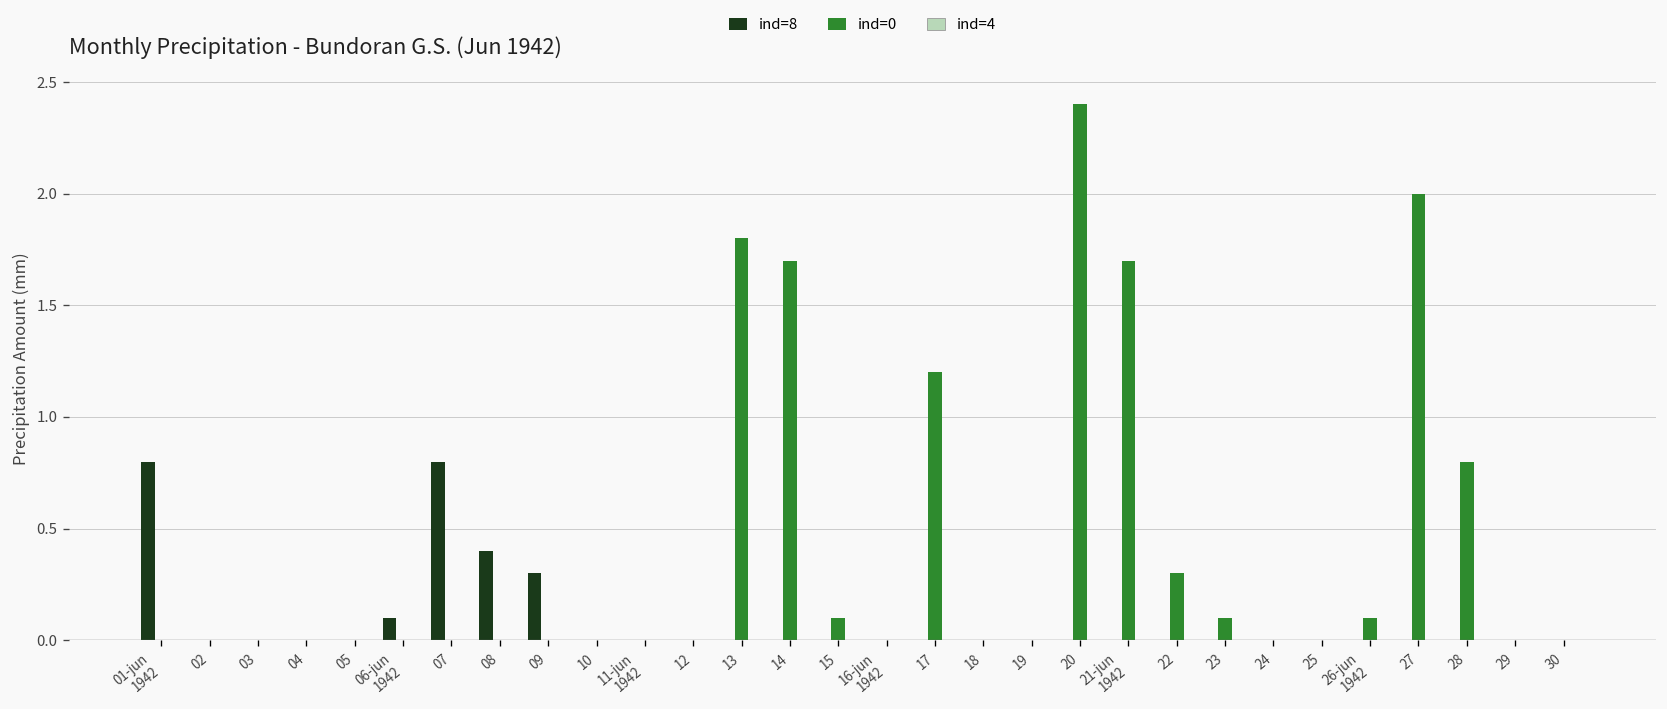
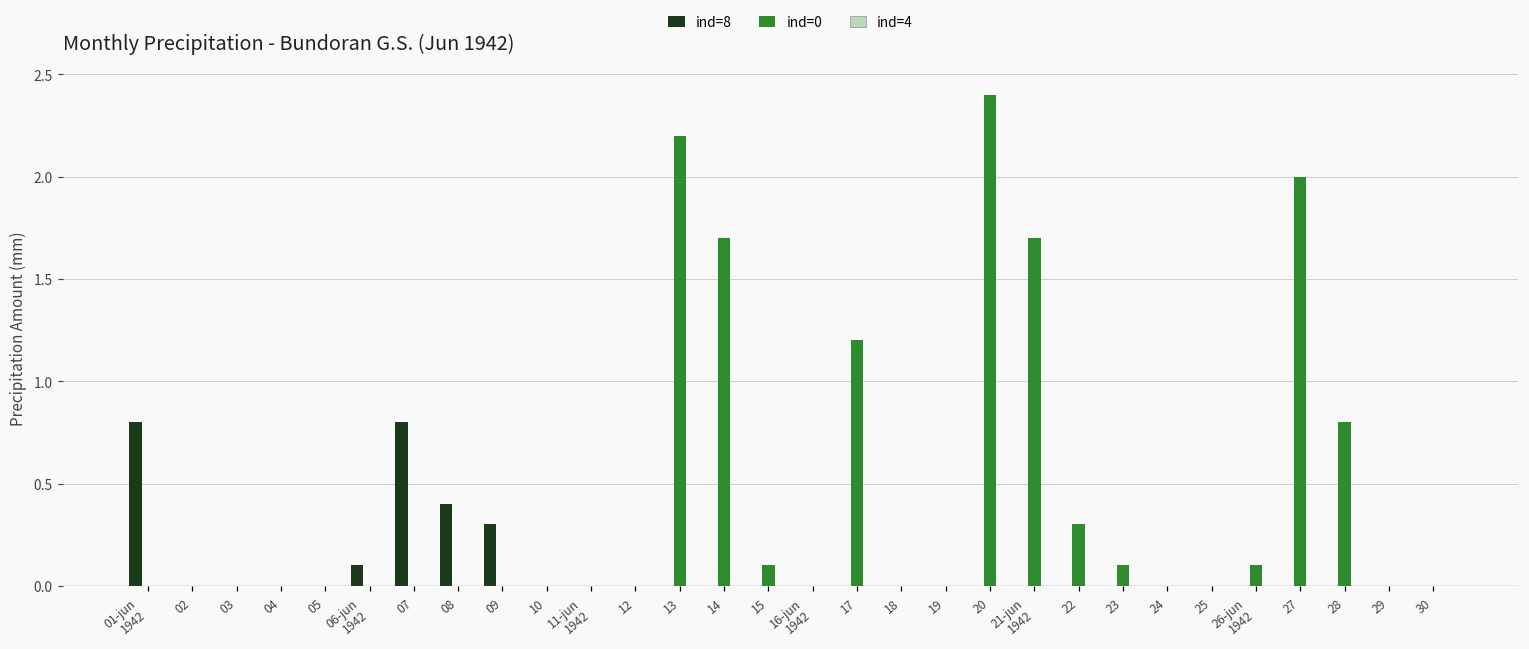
  {
    "ind=8": {
      "01-jun 1942": 0.8,
      "02": 0.0,
      "03": 0.0,
      "04": 0.0,
      "05": 0.0,
      "06-jun 1942": 0.1,
      "07": 0.8,
      "08": 0.4,
      "09": 0.3,
      "10": 0.0,
      "11-jun 1942": 0.0,
      "12": 0.0,
      "13": 0.0,
      "14": 0.0,
      "15": 0.0,
      "16-jun 1942": 0.0,
      "17": 0.0,
      "18": 0.0,
      "19": 0.0,
      "20": 0.0,
      "21-jun 1942": 0.0,
      "22": 0.0,
      "23": 0.0,
      "24": 0.0,
      "25": 0.0,
      "26-jun 1942": 0.0,
      "27": 0.0,
      "28": 0.0,
      "29": 0.0,
      "30": 0.0
    },
    "ind=0": {
      "01-jun 1942": 0.0,
      "02": 0.0,
      "03": 0.0,
      "04": 0.0,
      "05": 0.0,
      "06-jun 1942": 0.0,
      "07": 0.0,
      "08": 0.0,
      "09": 0.0,
      "10": 0.0,
      "11-jun 1942": 0.0,
      "12": 0.0,
-     "13": 1.8,
+     "13": 2.2,
      "14": 1.7,
      "15": 0.1,
      "16-jun 1942": 0.0,
      "17": 1.2,
      "18": 0.0,
      "19": 0.0,
      "20": 2.4,
      "21-jun 1942": 1.7,
      "22": 0.3,
      "23": 0.1,
      "24": 0.0,
      "25": 0.0,
      "26-jun 1942": 0.1,
      "27": 2.0,
      "28": 0.8,
      "29": 0.0,
      "30": 0.0
    },
    "ind=4": {
      "01-jun 1942": 0.0,
      "02": 0.0,
      "03": 0.0,
      "04": 0.0,
      "05": 0.0,
      "06-jun 1942": 0.0,
      "07": 0.0,
      "08": 0.0,
      "09": 0.0,
      "10": 0.0,
      "11-jun 1942": 0.0,
      "12": 0.0,
      "13": 0.0,
      "14": 0.0,
      "15": 0.0,
      "16-jun 1942": 0.0,
      "17": 0.0,
      "18": 0.0,
      "19": 0.0,
      "20": 0.0,
      "21-jun 1942": 0.0,
      "22": 0.0,
      "23": 0.0,
      "24": 0.0,
      "25": 0.0,
      "26-jun 1942": 0.0,
      "27": 0.0,
      "28": 0.0,
      "29": 0.0,
      "30": 0.0
    }
  }
